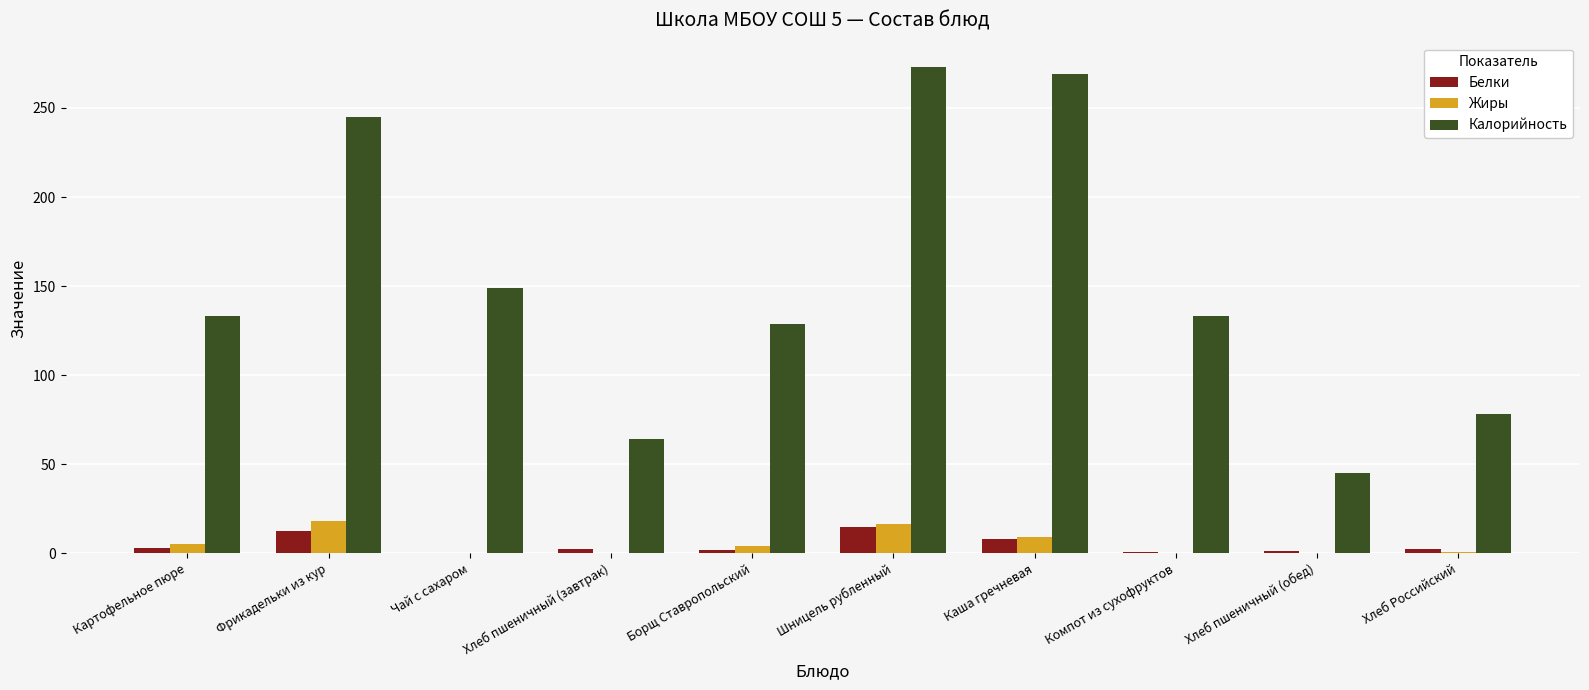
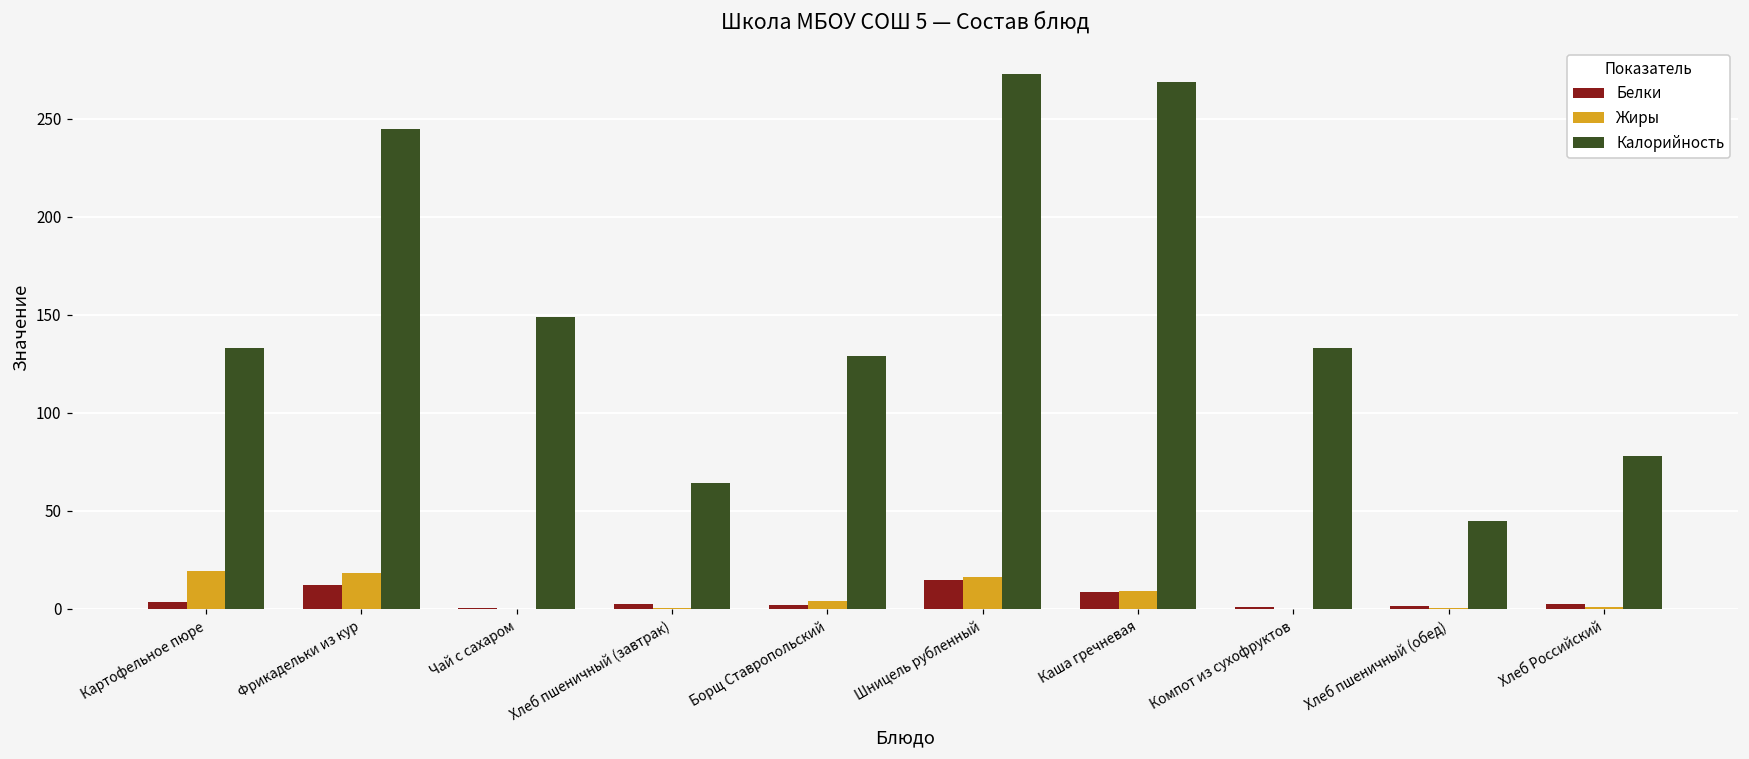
  {
    "Белки": {
      "Картофельное пюре": 3,
      "Фрикадельки из кур": 12,
      "Хлеб пшеничный (завтрак)": 2,
      "Борщ Ставропольский": 2,
      "Шницель рубленный": 15,
      "Каша гречневая": 8,
      "Хлеб пшеничный (обед)": 2,
      "Хлеб Российский": 3
    },
    "Жиры": {
-     "Картофельное пюре": 5,
+     "Картофельное пюре": 19,
      "Фрикадельки из кур": 18,
      "Чай с сахаром": 0,
      "Борщ Ставропольский": 4,
      "Шницель рубленный": 16,
      "Каша гречневая": 9
    },
    "Калорийность": {
      "Картофельное пюре": 133,
      "Фрикадельки из кур": 245,
      "Чай с сахаром": 149,
      "Хлеб пшеничный (завтрак)": 64,
      "Борщ Ставропольский": 129,
      "Шницель рубленный": 273,
      "Каша гречневая": 269,
      "Компот из сухофруктов": 133,
      "Хлеб пшеничный (обед)": 45,
      "Хлеб Российский": 78
    }
  }
